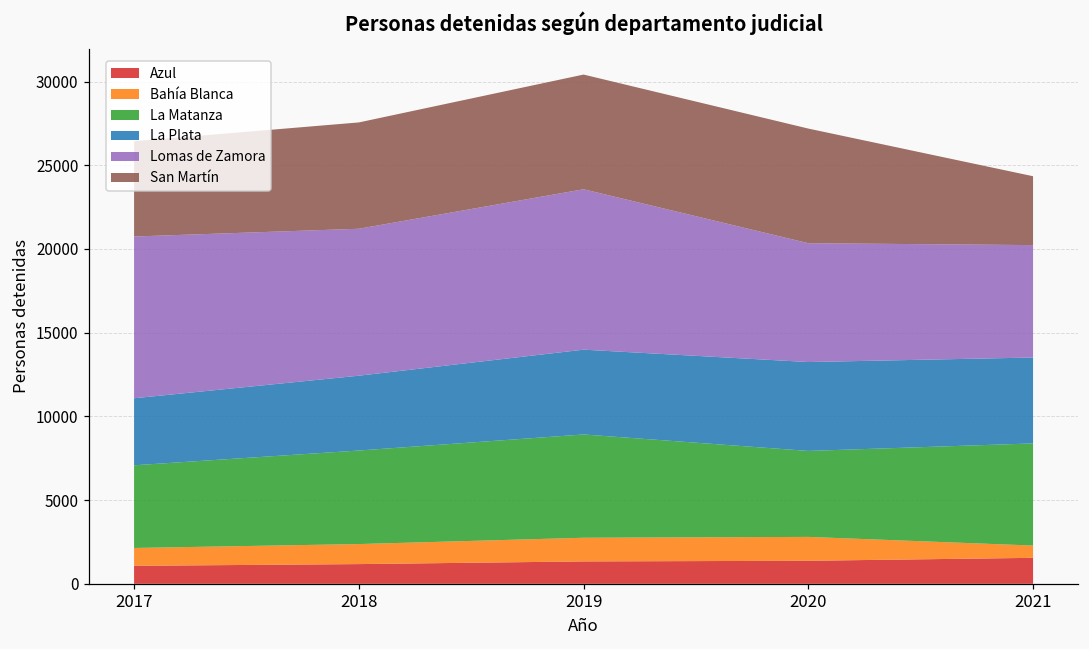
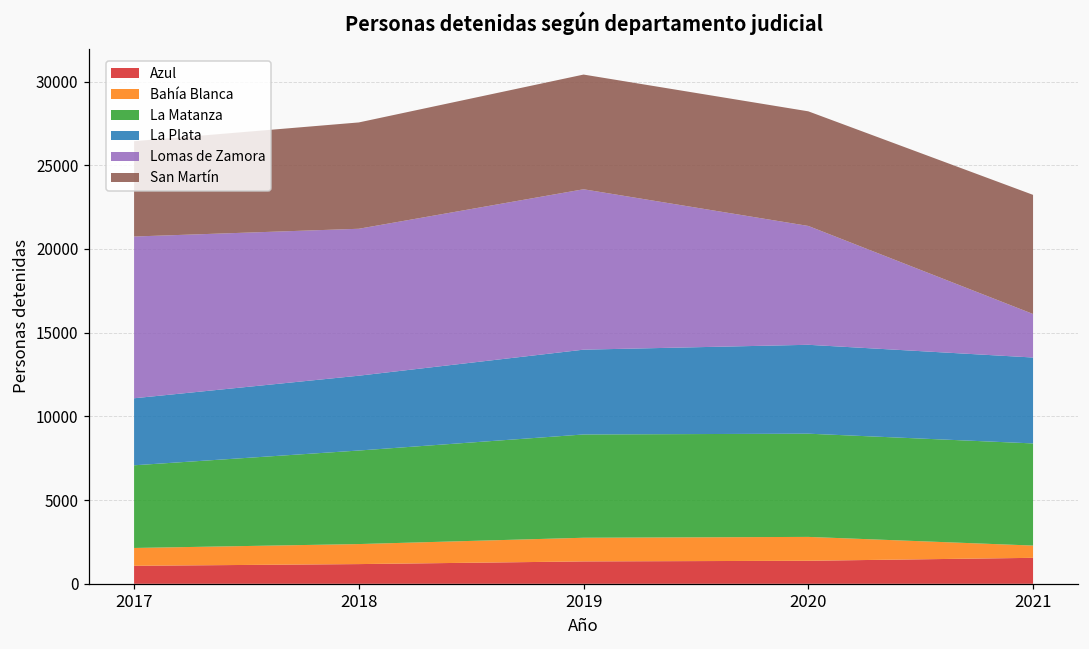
  {
    "Azul": {
      "2017": 1100,
      "2018": 1200,
      "2019": 1300,
      "2020": 1400,
      "2021": 1600
    },
    "Bahía Blanca": {
      "2017": 1100,
      "2018": 1200,
      "2019": 1400,
      "2020": 1400,
      "2021": 700
    },
    "La Matanza": {
      "2017": 4900,
      "2018": 5600,
      "2019": 6200,
-     "2020": 5100,
+     "2020": 6200,
      "2021": 6100
    },
    "La Plata": {
      "2017": 4000,
      "2018": 4500,
      "2019": 5100,
      "2020": 5300,
      "2021": 5100
    },
    "Lomas de Zamora": {
      "2017": 9700,
      "2018": 8800,
      "2019": 9600,
      "2020": 7100,
-     "2021": 6700
+     "2021": 2600
    },
    "San Martín": {
      "2018": 6400,
      "2019": 6900,
      "2020": 6800,
-     "2021": 4100
+     "2021": 7100
    }
  }
